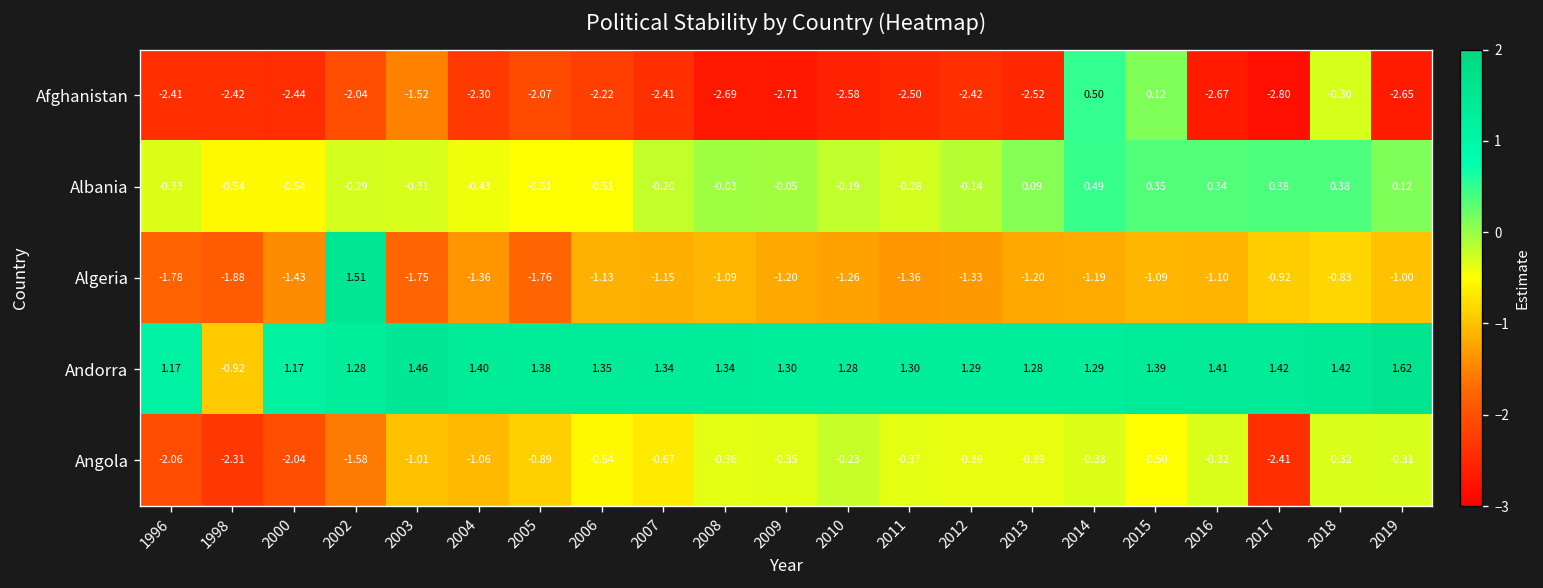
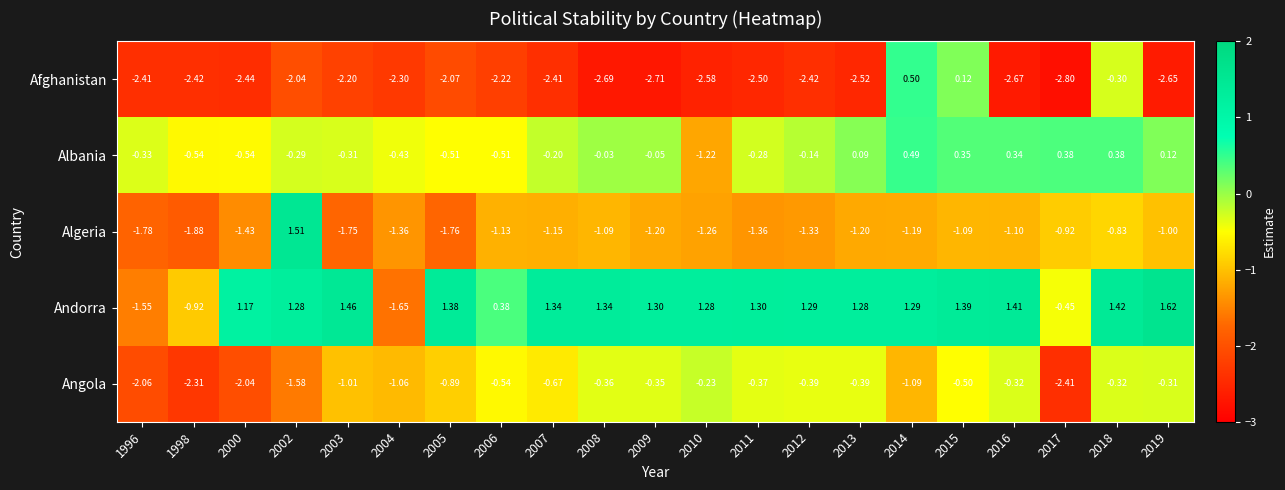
  {
    "Afghanistan": {
      "1996": -2.41,
      "1998": -2.42,
      "2000": -2.44,
      "2002": -2.04,
-     "2003": -1.52,
+     "2003": -2.20,
      "2004": -2.30,
      "2005": -2.07,
      "2006": -2.22,
      "2007": -2.41,
      "2008": -2.69,
      "2009": -2.71,
      "2010": -2.58,
      "2011": -2.50,
      "2012": -2.42,
      "2013": -2.52,
      "2014": 0.50,
      "2015": 0.12,
      "2016": -2.67,
      "2017": -2.80,
      "2018": -0.30,
      "2019": -2.65
    },
    "Albania": {
      "1996": -0.33,
      "1998": -0.54,
      "2000": -0.54,
      "2002": -0.29,
      "2003": -0.31,
      "2004": -0.43,
      "2005": -0.51,
      "2006": -0.51,
      "2007": -0.20,
      "2008": -0.03,
      "2009": -0.05,
-     "2010": -0.19,
+     "2010": -1.22,
      "2011": -0.28,
      "2012": -0.14,
      "2013": 0.09,
      "2014": 0.49,
      "2015": 0.35,
      "2016": 0.34,
      "2017": 0.38,
      "2018": 0.38,
      "2019": 0.12
    },
    "Algeria": {
      "1996": -1.78,
      "1998": -1.88,
      "2000": -1.43,
      "2002": 1.51,
      "2003": -1.75,
      "2004": -1.36,
      "2005": -1.76,
      "2006": -1.13,
      "2007": -1.15,
      "2008": -1.09,
      "2009": -1.20,
      "2010": -1.26,
      "2011": -1.36,
      "2012": -1.33,
      "2013": -1.20,
      "2014": -1.19,
      "2015": -1.09,
      "2016": -1.10,
      "2017": -0.92,
      "2018": -0.83,
      "2019": -1.00
    },
    "Andorra": {
-     "1996": 1.17,
+     "1996": -1.55,
      "1998": -0.92,
      "2000": 1.17,
      "2002": 1.28,
      "2003": 1.46,
-     "2004": 1.40,
+     "2004": -1.65,
      "2005": 1.38,
-     "2006": 1.35,
+     "2006": 0.38,
      "2007": 1.34,
      "2008": 1.34,
      "2009": 1.30,
      "2010": 1.28,
      "2011": 1.30,
      "2012": 1.29,
      "2013": 1.28,
      "2014": 1.29,
      "2015": 1.39,
      "2016": 1.41,
-     "2017": 1.42,
+     "2017": -0.45,
      "2018": 1.42,
      "2019": 1.62
    },
    "Angola": {
      "1996": -2.06,
      "1998": -2.31,
      "2000": -2.04,
      "2002": -1.58,
      "2003": -1.01,
      "2004": -1.06,
      "2005": -0.89,
      "2006": -0.54,
      "2007": -0.67,
      "2008": -0.36,
      "2009": -0.35,
      "2010": -0.23,
      "2011": -0.37,
      "2012": -0.39,
      "2013": -0.39,
-     "2014": -0.33,
+     "2014": -1.09,
      "2015": -0.50,
      "2016": -0.32,
      "2017": -2.41,
      "2018": -0.32,
      "2019": -0.31
    }
  }
